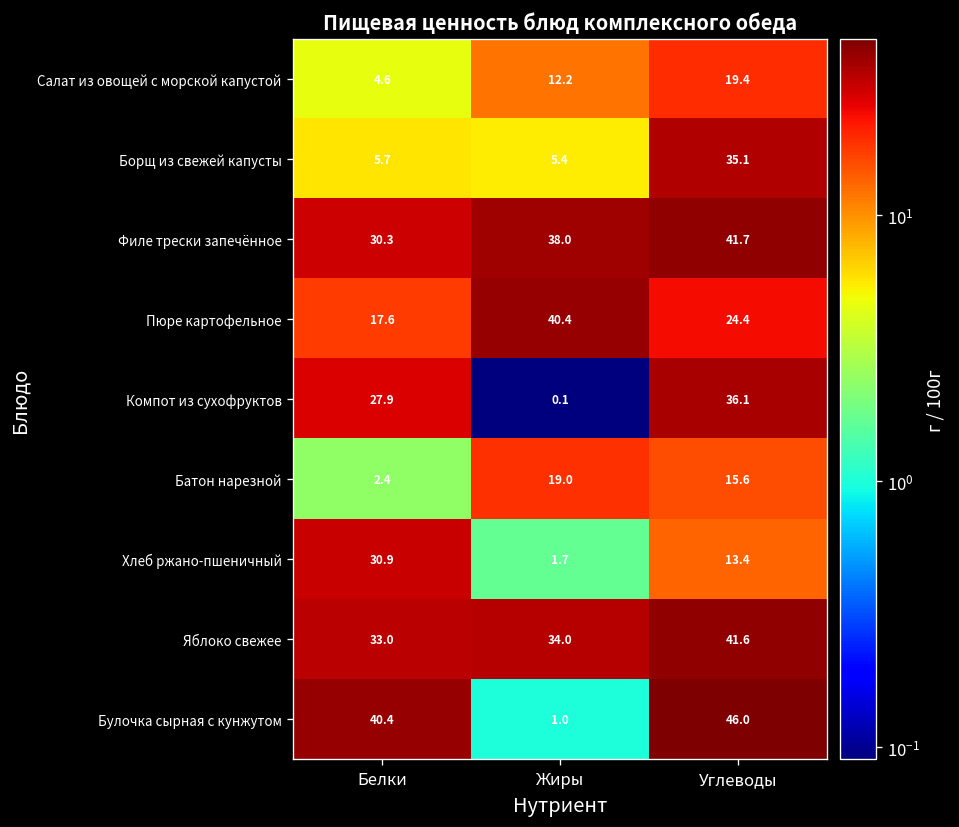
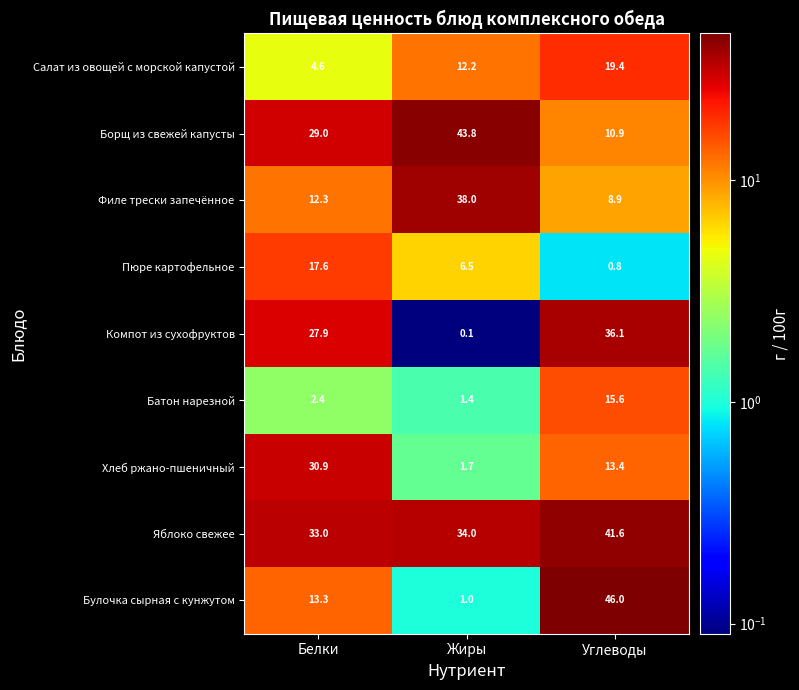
  {
    "Салат из овощей с морской капустой": {
      "Белки": 4.6,
      "Жиры": 12.2,
      "Углеводы": 19.4
    },
    "Борщ из свежей капусты": {
-     "Белки": 5.7,
-     "Жиры": 5.4,
-     "Углеводы": 35.1
+     "Белки": 29.0,
+     "Жиры": 43.8,
+     "Углеводы": 10.9
    },
    "Филе трески запечённое": {
-     "Белки": 30.3,
+     "Белки": 12.3,
      "Жиры": 38.0,
-     "Углеводы": 41.7
+     "Углеводы": 8.9
    },
    "Пюре картофельное": {
      "Белки": 17.6,
-     "Жиры": 40.4,
-     "Углеводы": 24.4
+     "Жиры": 6.5,
+     "Углеводы": 0.8
    },
    "Компот из сухофруктов": {
      "Белки": 27.9,
      "Жиры": 0.1,
      "Углеводы": 36.1
    },
    "Батон нарезной": {
      "Белки": 2.4,
-     "Жиры": 19.0,
+     "Жиры": 1.4,
      "Углеводы": 15.6
    },
    "Хлеб ржано-пшеничный": {
      "Белки": 30.9,
      "Жиры": 1.7,
      "Углеводы": 13.4
    },
    "Яблоко свежее": {
      "Белки": 33.0,
      "Жиры": 34.0,
      "Углеводы": 41.6
    },
    "Булочка сырная с кунжутом": {
-     "Белки": 40.4,
+     "Белки": 13.3,
      "Жиры": 1.0,
      "Углеводы": 46.0
    }
  }
